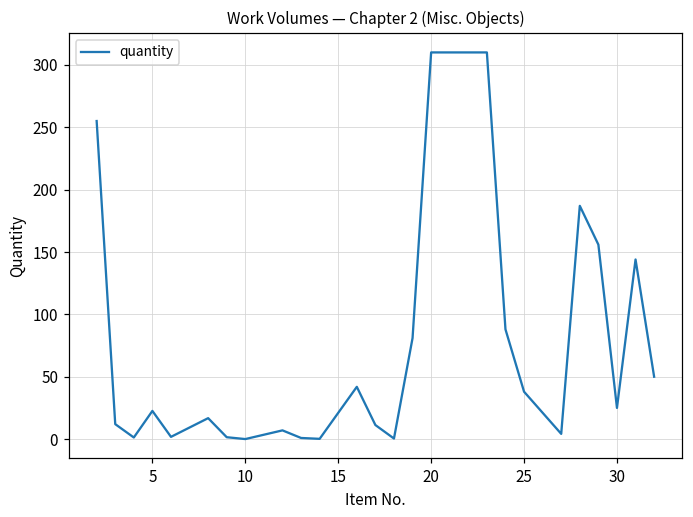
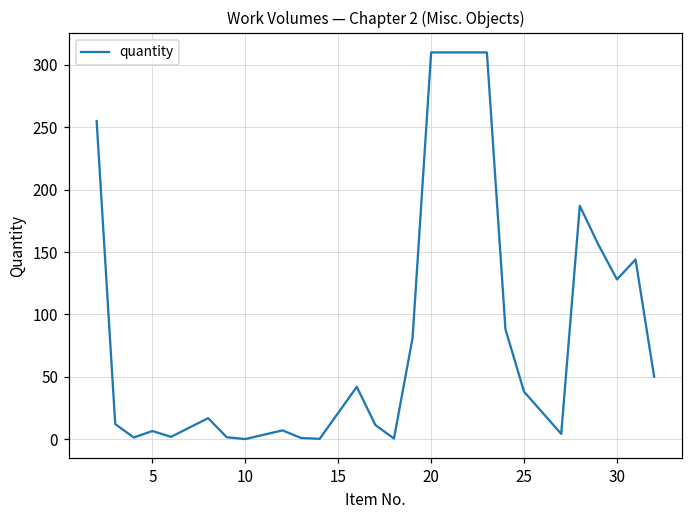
  {
-   "5": 23,
+   "5": 7,
    "10": 0,
    "20": 310,
    "25": 38,
-   "30": 25
+   "30": 128
  }
